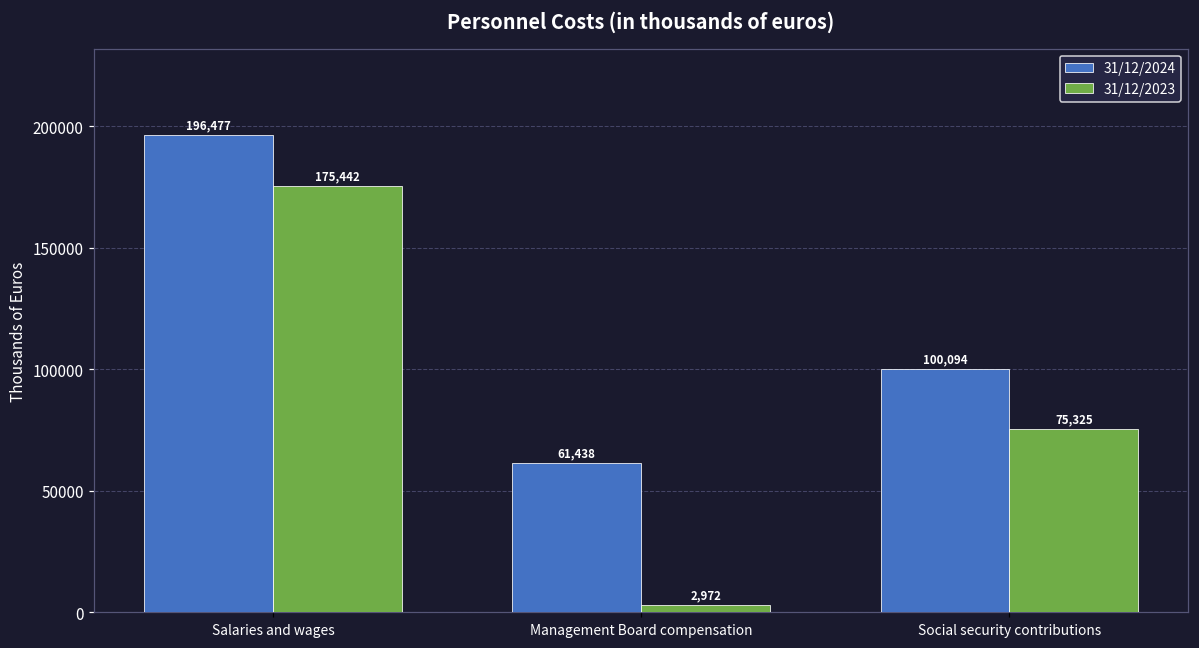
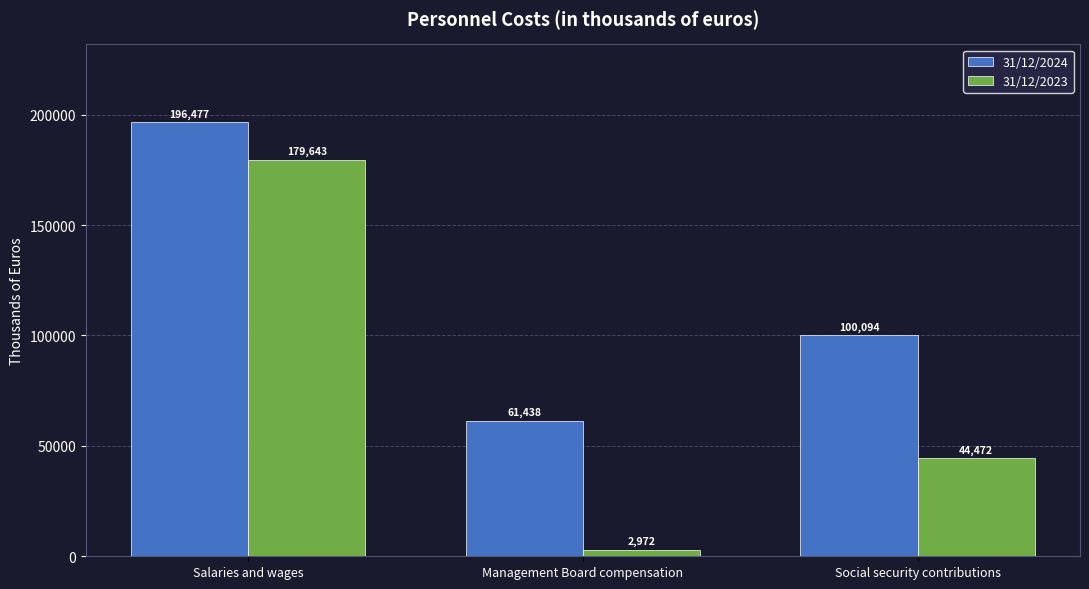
  {
    "31/12/2024": {
      "Salaries and wages": "196,477",
      "Management Board compensation": "61,438",
      "Social security contributions": "100,094"
    },
    "31/12/2023": {
-     "Salaries and wages": "175,442",
+     "Salaries and wages": "179,643",
      "Management Board compensation": "2,972",
-     "Social security contributions": "75,325"
+     "Social security contributions": "44,472"
    }
  }
